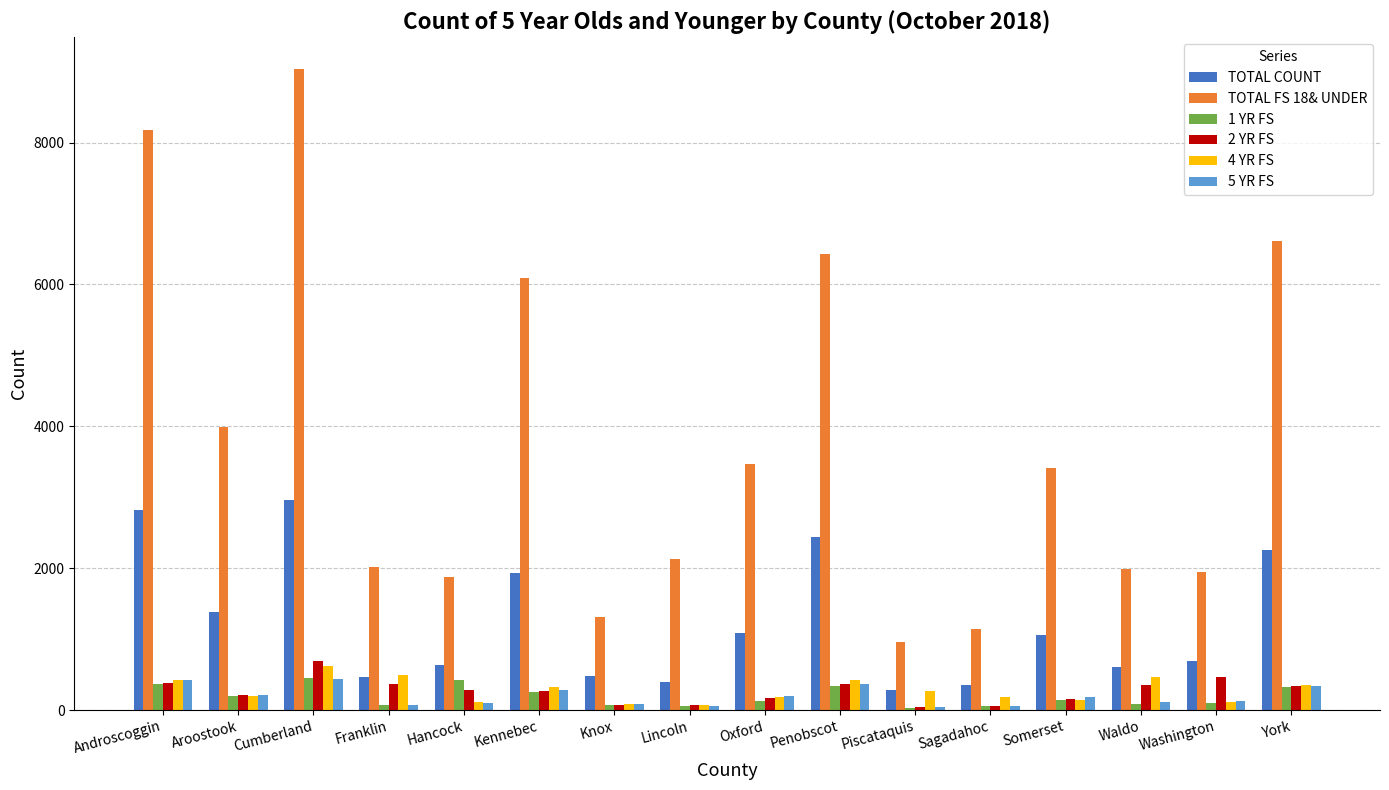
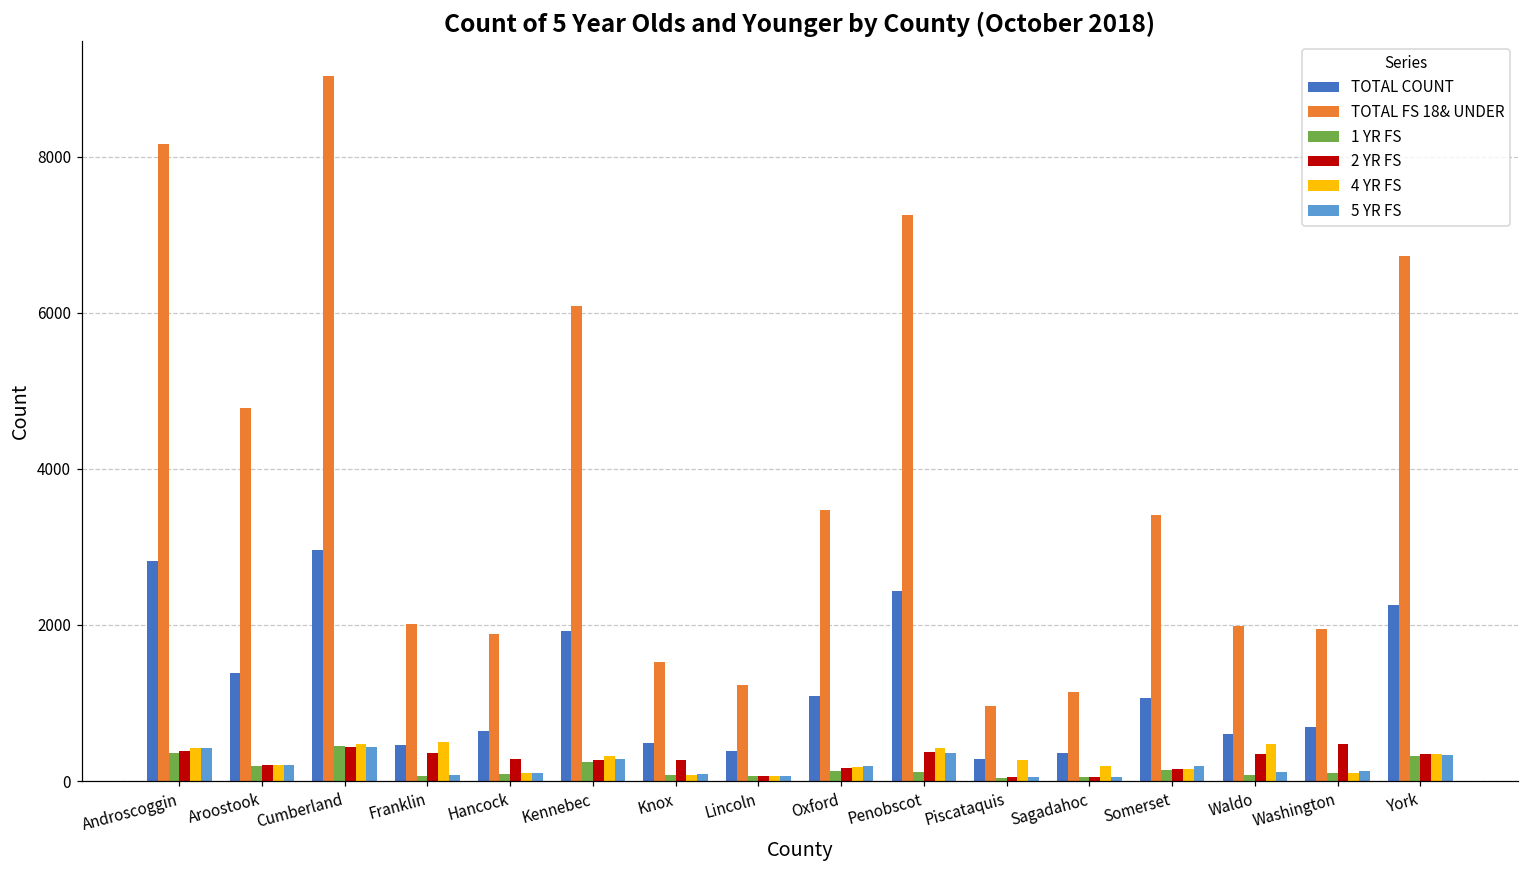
  {
    "TOTAL FS 18& UNDER": {
      "Androscoggin": 8200,
-     "Aroostook": 4000,
+     "Aroostook": 4800,
      "Cumberland": 9000,
      "Franklin": 2000,
      "Hancock": 1900,
      "Kennebec": 6100,
-     "Knox": 1300,
-     "Lincoln": 2100,
+     "Knox": 1500,
+     "Lincoln": 1200,
      "Oxford": 3500,
-     "Penobscot": 6400,
+     "Penobscot": 7300,
      "Piscataquis": 1000,
      "Sagadahoc": 1100,
      "Somerset": 3400,
      "Waldo": 2000,
      "Washington": 2000,
-     "York": 6600
+     "York": 6700
    },
    "1 YR FS": {
      "Androscoggin": 400,
      "Aroostook": 200,
      "Cumberland": 500,
      "Franklin": 100,
-     "Hancock": 400,
+     "Hancock": 100,
      "Kennebec": 200,
      "Knox": 100,
      "Lincoln": 100,
      "Oxford": 100,
-     "Penobscot": 300,
+     "Penobscot": 100,
      "Sagadahoc": 100,
      "Somerset": 100,
      "Waldo": 100,
      "Washington": 100,
      "York": 300
    },
    "2 YR FS": {
      "Androscoggin": 400,
      "Aroostook": 200,
-     "Cumberland": 700,
+     "Cumberland": 400,
      "Franklin": 400,
      "Hancock": 300,
      "Kennebec": 300,
-     "Knox": 100,
+     "Knox": 300,
      "Lincoln": 100,
      "Oxford": 200,
      "Penobscot": 400,
      "Piscataquis": 0,
      "Sagadahoc": 100,
      "Somerset": 200,
      "Waldo": 300,
      "Washington": 500,
      "York": 300
    },
    "4 YR FS": {
      "Androscoggin": 400,
      "Aroostook": 200,
-     "Cumberland": 600,
+     "Cumberland": 500,
      "Franklin": 500,
      "Hancock": 100,
      "Kennebec": 300,
      "Knox": 100,
      "Lincoln": 100,
      "Oxford": 200,
      "Penobscot": 400,
      "Piscataquis": 300,
      "Sagadahoc": 200,
      "Somerset": 100,
      "Waldo": 500,
      "Washington": 100,
      "York": 400
    }
  }
